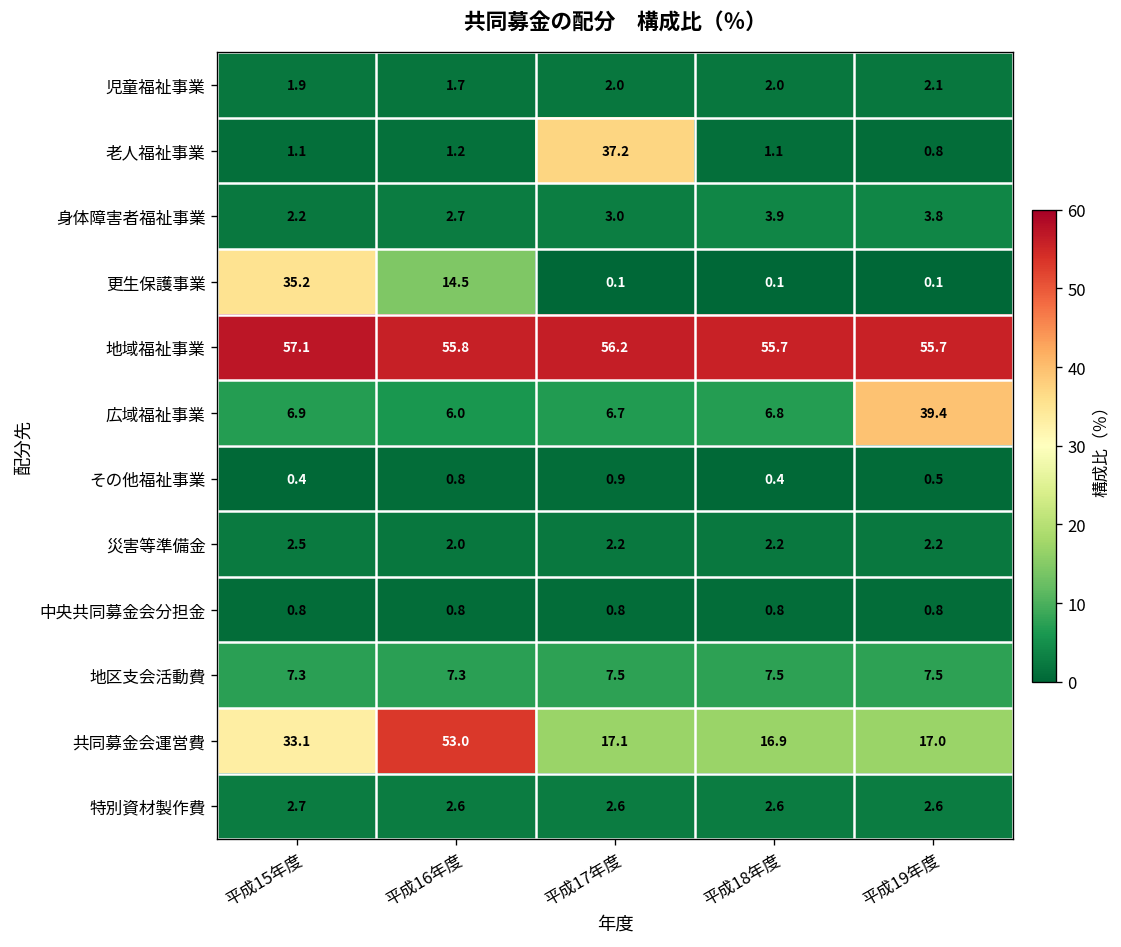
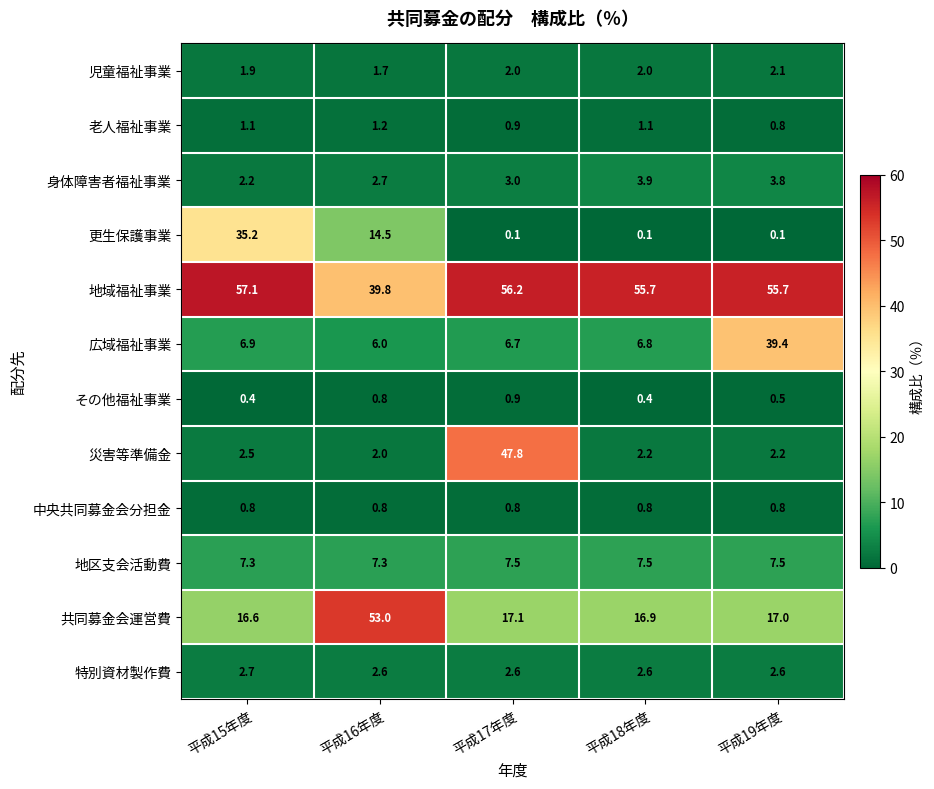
  {
    "児童福祉事業": {
      "平成15年度": 1.9,
      "平成16年度": 1.7,
      "平成17年度": 2.0,
      "平成18年度": 2.0,
      "平成19年度": 2.1
    },
    "老人福祉事業": {
      "平成15年度": 1.1,
      "平成16年度": 1.2,
-     "平成17年度": 37.2,
+     "平成17年度": 0.9,
      "平成18年度": 1.1,
      "平成19年度": 0.8
    },
    "身体障害者福祉事業": {
      "平成15年度": 2.2,
      "平成16年度": 2.7,
      "平成17年度": 3.0,
      "平成18年度": 3.9,
      "平成19年度": 3.8
    },
    "更生保護事業": {
      "平成15年度": 35.2,
      "平成16年度": 14.5,
      "平成17年度": 0.1,
      "平成18年度": 0.1,
      "平成19年度": 0.1
    },
    "地域福祉事業": {
      "平成15年度": 57.1,
-     "平成16年度": 55.8,
+     "平成16年度": 39.8,
      "平成17年度": 56.2,
      "平成18年度": 55.7,
      "平成19年度": 55.7
    },
    "広域福祉事業": {
      "平成15年度": 6.9,
      "平成16年度": 6.0,
      "平成17年度": 6.7,
      "平成18年度": 6.8,
      "平成19年度": 39.4
    },
    "その他福祉事業": {
      "平成15年度": 0.4,
      "平成16年度": 0.8,
      "平成17年度": 0.9,
      "平成18年度": 0.4,
      "平成19年度": 0.5
    },
    "災害等準備金": {
      "平成15年度": 2.5,
      "平成16年度": 2.0,
-     "平成17年度": 2.2,
+     "平成17年度": 47.8,
      "平成18年度": 2.2,
      "平成19年度": 2.2
    },
    "中央共同募金会分担金": {
      "平成15年度": 0.8,
      "平成16年度": 0.8,
      "平成17年度": 0.8,
      "平成18年度": 0.8,
      "平成19年度": 0.8
    },
    "地区支会活動費": {
      "平成15年度": 7.3,
      "平成16年度": 7.3,
      "平成17年度": 7.5,
      "平成18年度": 7.5,
      "平成19年度": 7.5
    },
    "共同募金会運営費": {
-     "平成15年度": 33.1,
+     "平成15年度": 16.6,
      "平成16年度": 53.0,
      "平成17年度": 17.1,
      "平成18年度": 16.9,
      "平成19年度": 17.0
    },
    "特別資材製作費": {
      "平成15年度": 2.7,
      "平成16年度": 2.6,
      "平成17年度": 2.6,
      "平成18年度": 2.6,
      "平成19年度": 2.6
    }
  }
